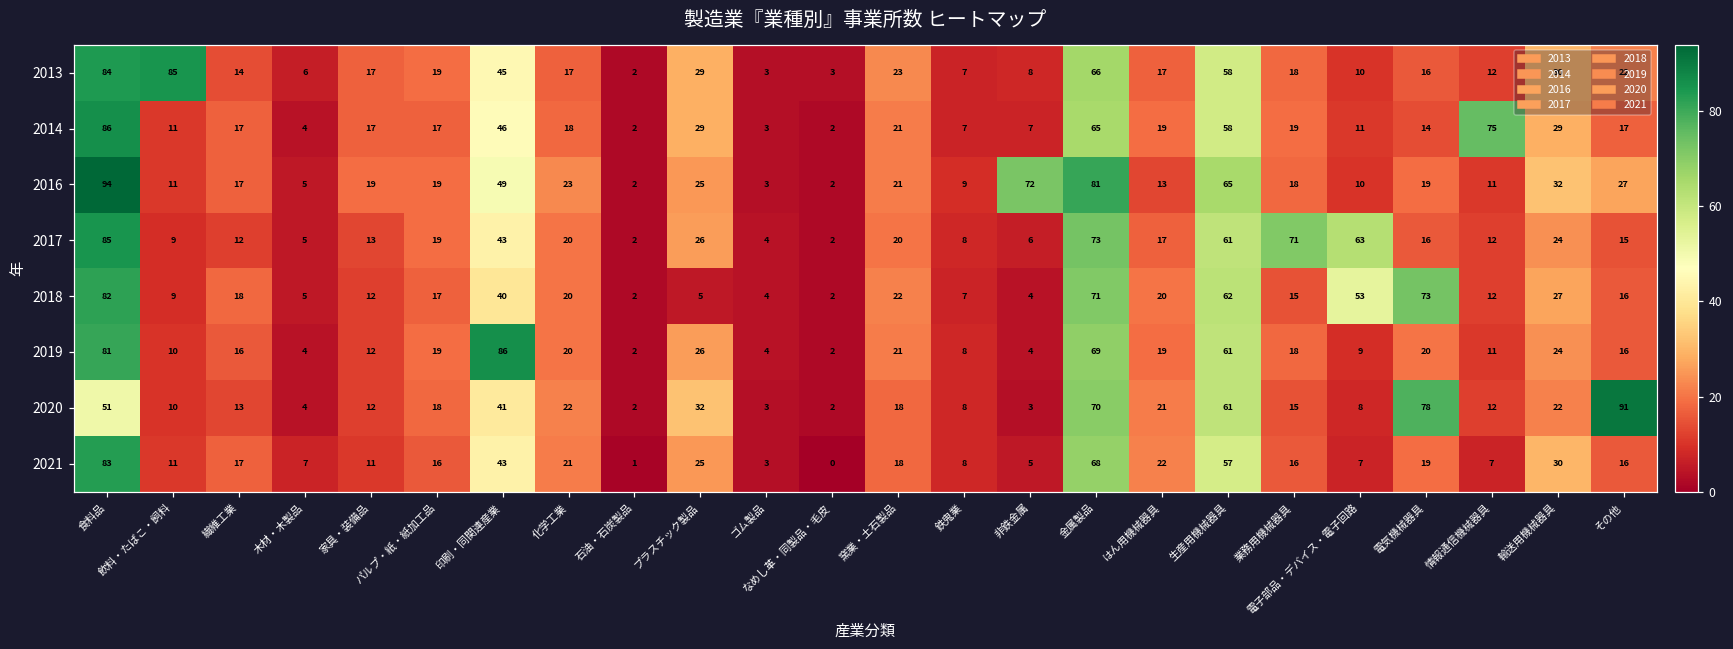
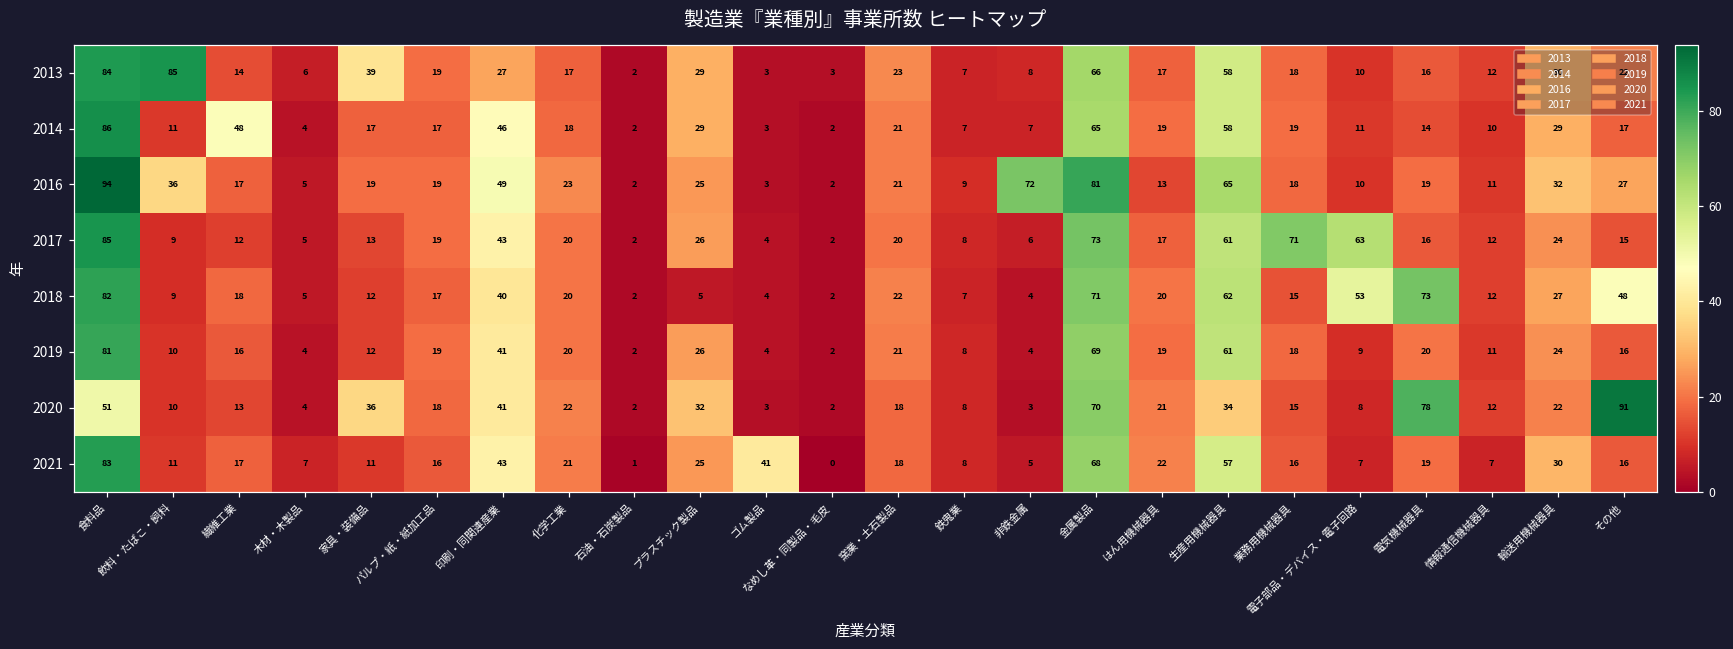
  {
    "2013": {
      "食料品": 84,
      "飲料・たばこ・飼料": 85,
      "繊維工業": 14,
      "木材・木製品": 6,
-     "家具・装備品": 17,
+     "家具・装備品": 39,
      "パルプ・紙・紙加工品": 19,
-     "印刷・同関連産業": 45,
+     "印刷・同関連産業": 27,
      "化学工業": 17,
      "石油・石炭製品": 2,
      "プラスチック製品": 29,
      "ゴム製品": 3,
      "なめし革・同製品・毛皮": 3,
      "窯業・土石製品": 23,
      "鉄鬼業": 7,
      "非鉄金属": 8,
      "金属製品": 66,
      "はん用機械器具": 17,
      "生産用機械器具": 58,
      "業務用機械器具": 18,
      "電子部品・デバイス・電子回路": 10,
      "電気機械器具": 16,
      "情報通信機械器具": 12
    },
    "2014": {
      "食料品": 86,
      "飲料・たばこ・飼料": 11,
-     "繊維工業": 17,
+     "繊維工業": 48,
      "木材・木製品": 4,
      "家具・装備品": 17,
      "パルプ・紙・紙加工品": 17,
      "印刷・同関連産業": 46,
      "化学工業": 18,
      "石油・石炭製品": 2,
      "プラスチック製品": 29,
      "ゴム製品": 3,
      "なめし革・同製品・毛皮": 2,
      "窯業・土石製品": 21,
      "鉄鬼業": 7,
      "非鉄金属": 7,
      "金属製品": 65,
      "はん用機械器具": 19,
      "生産用機械器具": 58,
      "業務用機械器具": 19,
      "電子部品・デバイス・電子回路": 11,
      "電気機械器具": 14,
-     "情報通信機械器具": 75,
+     "情報通信機械器具": 10,
      "輸送用機械器具": 29,
      "その他": 17
    },
    "2016": {
      "食料品": 94,
-     "飲料・たばこ・飼料": 11,
+     "飲料・たばこ・飼料": 36,
      "繊維工業": 17,
      "木材・木製品": 5,
      "家具・装備品": 19,
      "パルプ・紙・紙加工品": 19,
      "印刷・同関連産業": 49,
      "化学工業": 23,
      "石油・石炭製品": 2,
      "プラスチック製品": 25,
      "ゴム製品": 3,
      "なめし革・同製品・毛皮": 2,
      "窯業・土石製品": 21,
      "鉄鬼業": 9,
      "非鉄金属": 72,
      "金属製品": 81,
      "はん用機械器具": 13,
      "生産用機械器具": 65,
      "業務用機械器具": 18,
      "電子部品・デバイス・電子回路": 10,
      "電気機械器具": 19,
      "情報通信機械器具": 11,
      "輸送用機械器具": 32,
      "その他": 27
    },
    "2017": {
      "食料品": 85,
      "飲料・たばこ・飼料": 9,
      "繊維工業": 12,
      "木材・木製品": 5,
      "家具・装備品": 13,
      "パルプ・紙・紙加工品": 19,
      "印刷・同関連産業": 43,
      "化学工業": 20,
      "石油・石炭製品": 2,
      "プラスチック製品": 26,
      "ゴム製品": 4,
      "なめし革・同製品・毛皮": 2,
      "窯業・土石製品": 20,
      "鉄鬼業": 8,
      "非鉄金属": 6,
      "金属製品": 73,
      "はん用機械器具": 17,
      "生産用機械器具": 61,
      "業務用機械器具": 71,
      "電子部品・デバイス・電子回路": 63,
      "電気機械器具": 16,
      "情報通信機械器具": 12,
      "輸送用機械器具": 24,
      "その他": 15
    },
    "2018": {
      "食料品": 82,
      "飲料・たばこ・飼料": 9,
      "繊維工業": 18,
      "木材・木製品": 5,
      "家具・装備品": 12,
      "パルプ・紙・紙加工品": 17,
      "印刷・同関連産業": 40,
      "化学工業": 20,
      "石油・石炭製品": 2,
      "プラスチック製品": 5,
      "ゴム製品": 4,
      "なめし革・同製品・毛皮": 2,
      "窯業・土石製品": 22,
      "鉄鬼業": 7,
      "非鉄金属": 4,
      "金属製品": 71,
      "はん用機械器具": 20,
      "生産用機械器具": 62,
      "業務用機械器具": 15,
      "電子部品・デバイス・電子回路": 53,
      "電気機械器具": 73,
      "情報通信機械器具": 12,
      "輸送用機械器具": 27,
-     "その他": 16
+     "その他": 48
    },
    "2019": {
      "食料品": 81,
      "飲料・たばこ・飼料": 10,
      "繊維工業": 16,
      "木材・木製品": 4,
      "家具・装備品": 12,
      "パルプ・紙・紙加工品": 19,
-     "印刷・同関連産業": 86,
+     "印刷・同関連産業": 41,
      "化学工業": 20,
      "石油・石炭製品": 2,
      "プラスチック製品": 26,
      "ゴム製品": 4,
      "なめし革・同製品・毛皮": 2,
      "窯業・土石製品": 21,
      "鉄鬼業": 8,
      "非鉄金属": 4,
      "金属製品": 69,
      "はん用機械器具": 19,
      "生産用機械器具": 61,
      "業務用機械器具": 18,
      "電子部品・デバイス・電子回路": 9,
      "電気機械器具": 20,
      "情報通信機械器具": 11,
      "輸送用機械器具": 24,
      "その他": 16
    },
    "2020": {
      "食料品": 51,
      "飲料・たばこ・飼料": 10,
      "繊維工業": 13,
      "木材・木製品": 4,
-     "家具・装備品": 12,
+     "家具・装備品": 36,
      "パルプ・紙・紙加工品": 18,
      "印刷・同関連産業": 41,
      "化学工業": 22,
      "石油・石炭製品": 2,
      "プラスチック製品": 32,
      "ゴム製品": 3,
      "なめし革・同製品・毛皮": 2,
      "窯業・土石製品": 18,
      "鉄鬼業": 8,
      "非鉄金属": 3,
      "金属製品": 70,
      "はん用機械器具": 21,
-     "生産用機械器具": 61,
+     "生産用機械器具": 34,
      "業務用機械器具": 15,
      "電子部品・デバイス・電子回路": 8,
      "電気機械器具": 78,
      "情報通信機械器具": 12,
      "輸送用機械器具": 22,
      "その他": 91
    },
    "2021": {
      "食料品": 83,
      "飲料・たばこ・飼料": 11,
      "繊維工業": 17,
      "木材・木製品": 7,
      "家具・装備品": 11,
      "パルプ・紙・紙加工品": 16,
      "印刷・同関連産業": 43,
      "化学工業": 21,
      "石油・石炭製品": 1,
      "プラスチック製品": 25,
-     "ゴム製品": 3,
+     "ゴム製品": 41,
      "なめし革・同製品・毛皮": 0,
      "窯業・土石製品": 18,
      "鉄鬼業": 8,
      "非鉄金属": 5,
      "金属製品": 68,
      "はん用機械器具": 22,
      "生産用機械器具": 57,
      "業務用機械器具": 16,
      "電子部品・デバイス・電子回路": 7,
      "電気機械器具": 19,
      "情報通信機械器具": 7,
      "輸送用機械器具": 30,
      "その他": 16
    }
  }
